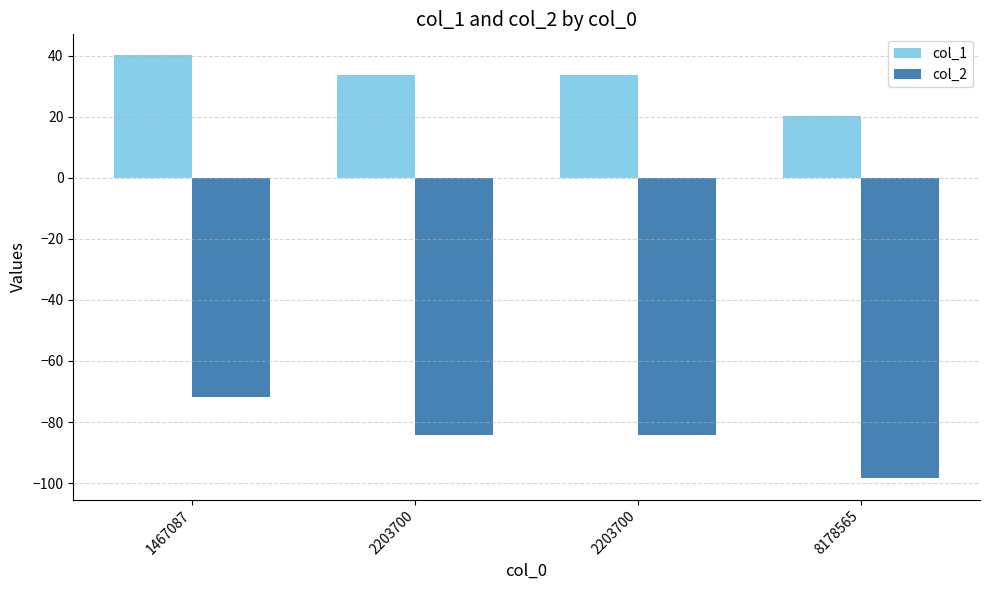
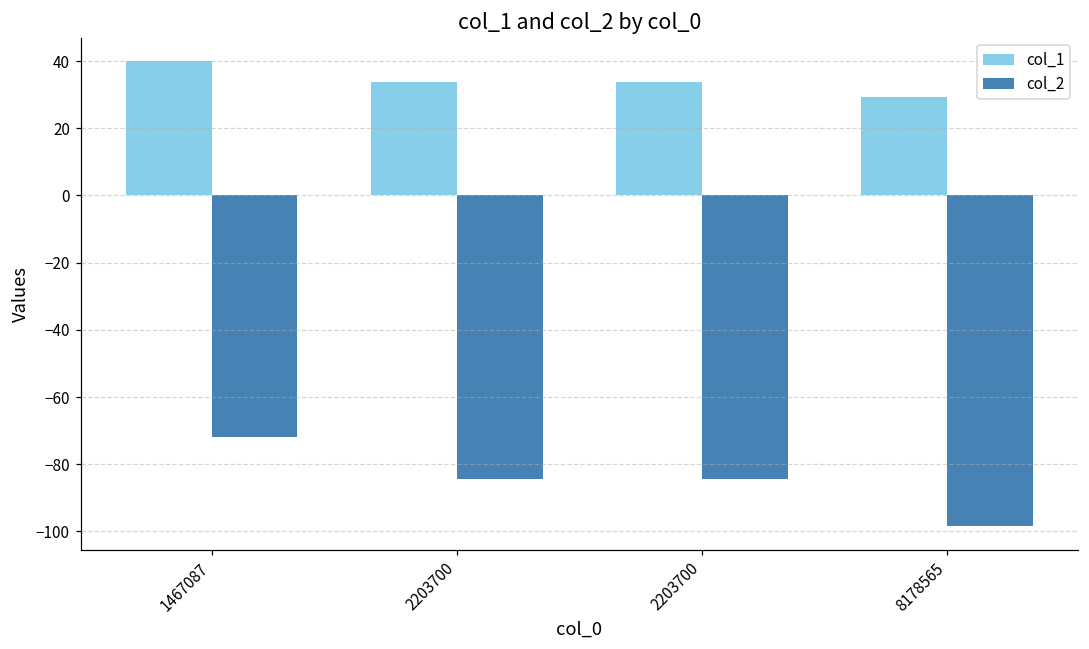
  {
    "col_1": {
      "1467087": 40,
-     "8178565": 20
+     "8178565": 29
    },
    "col_2": {
      "1467087": -72,
      "8178565": -98
    }
  }
